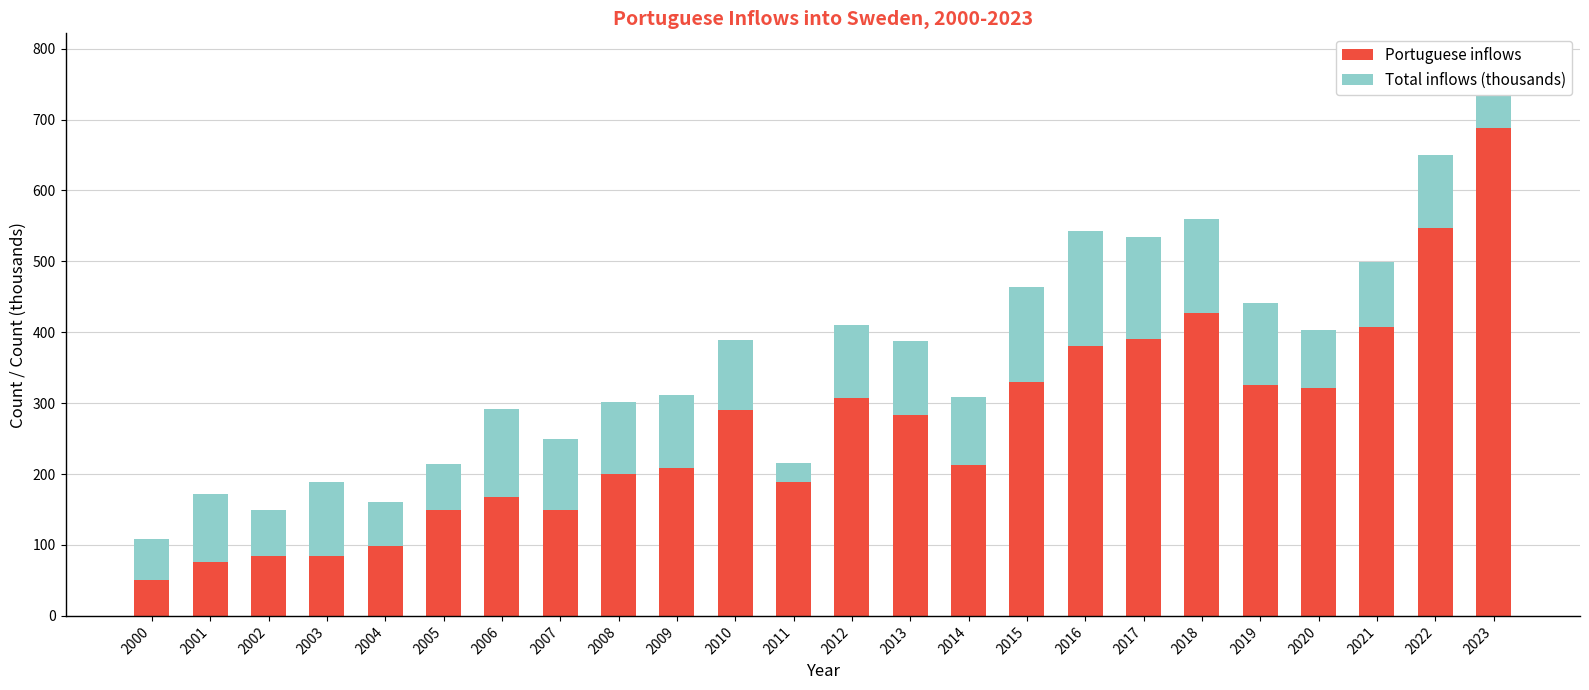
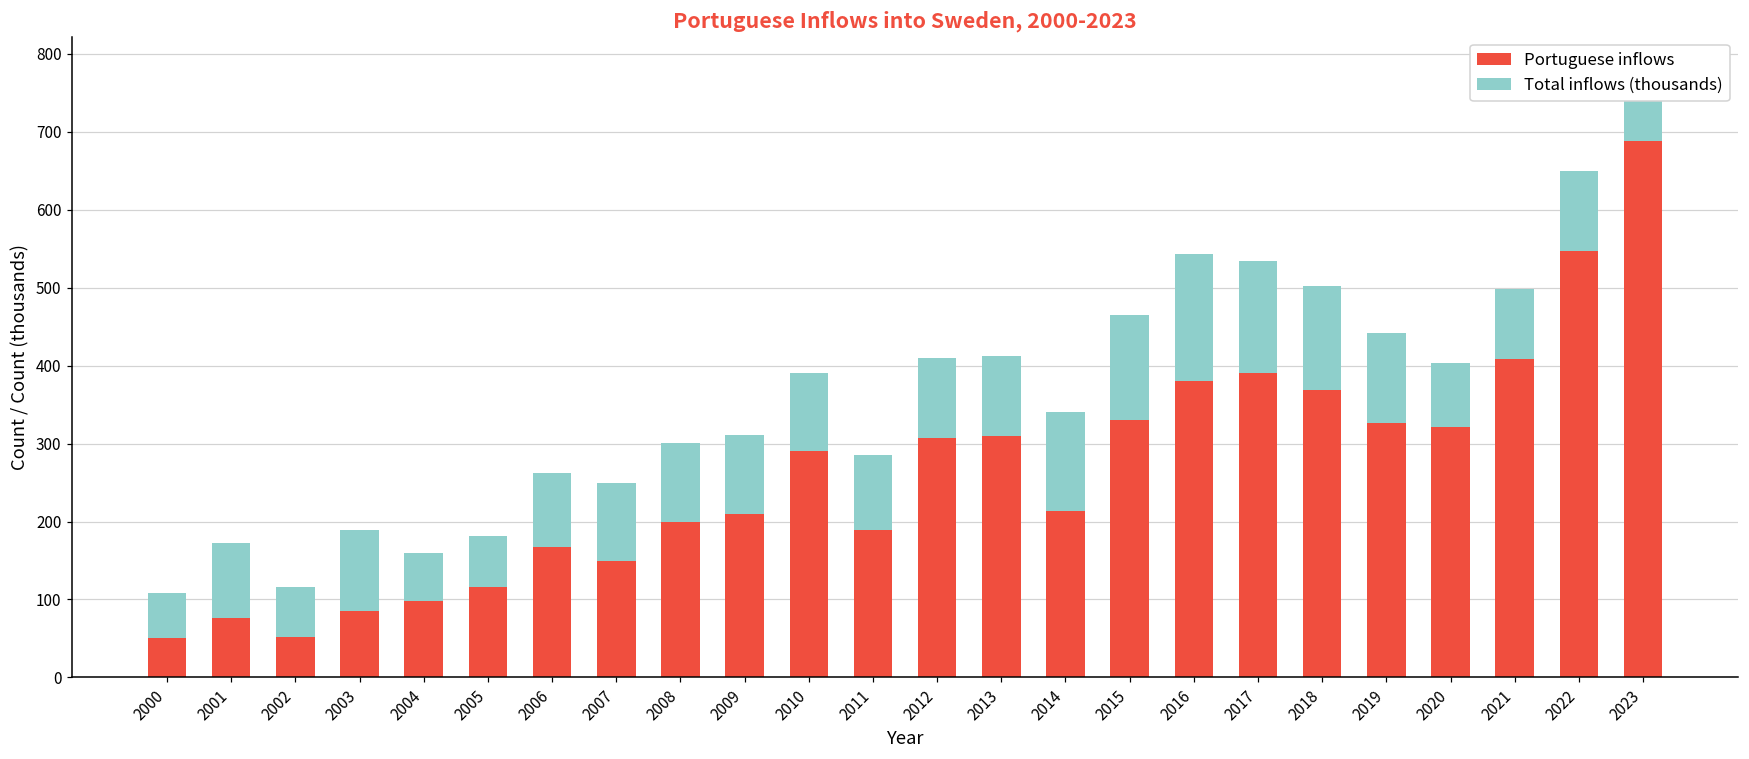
  {
    "Portuguese inflows": {
      "2000": 50,
      "2001": 80,
-     "2002": 90,
+     "2002": 50,
      "2003": 90,
      "2004": 100,
-     "2005": 150,
+     "2005": 120,
      "2006": 170,
      "2007": 150,
      "2008": 200,
      "2009": 210,
      "2010": 290,
      "2011": 190,
      "2012": 310,
-     "2013": 280,
+     "2013": 310,
      "2014": 210,
      "2015": 330,
      "2016": 380,
      "2017": 390,
-     "2018": 430,
+     "2018": 370,
      "2019": 330,
      "2020": 320,
      "2021": 410,
      "2022": 550,
      "2023": 690
    },
    "Total inflows (thousands)": {
      "2000": 60,
      "2001": 100,
      "2002": 60,
      "2003": 100,
      "2004": 60,
      "2005": 70,
-     "2006": 120,
+     "2006": 100,
      "2007": 100,
      "2008": 100,
      "2009": 100,
      "2010": 100,
-     "2011": 30,
+     "2011": 100,
      "2012": 100,
      "2013": 100,
-     "2014": 100,
+     "2014": 130,
      "2015": 130,
      "2016": 160,
      "2017": 140,
      "2018": 130,
      "2019": 120,
      "2020": 80,
      "2021": 90,
      "2022": 100
    }
  }
